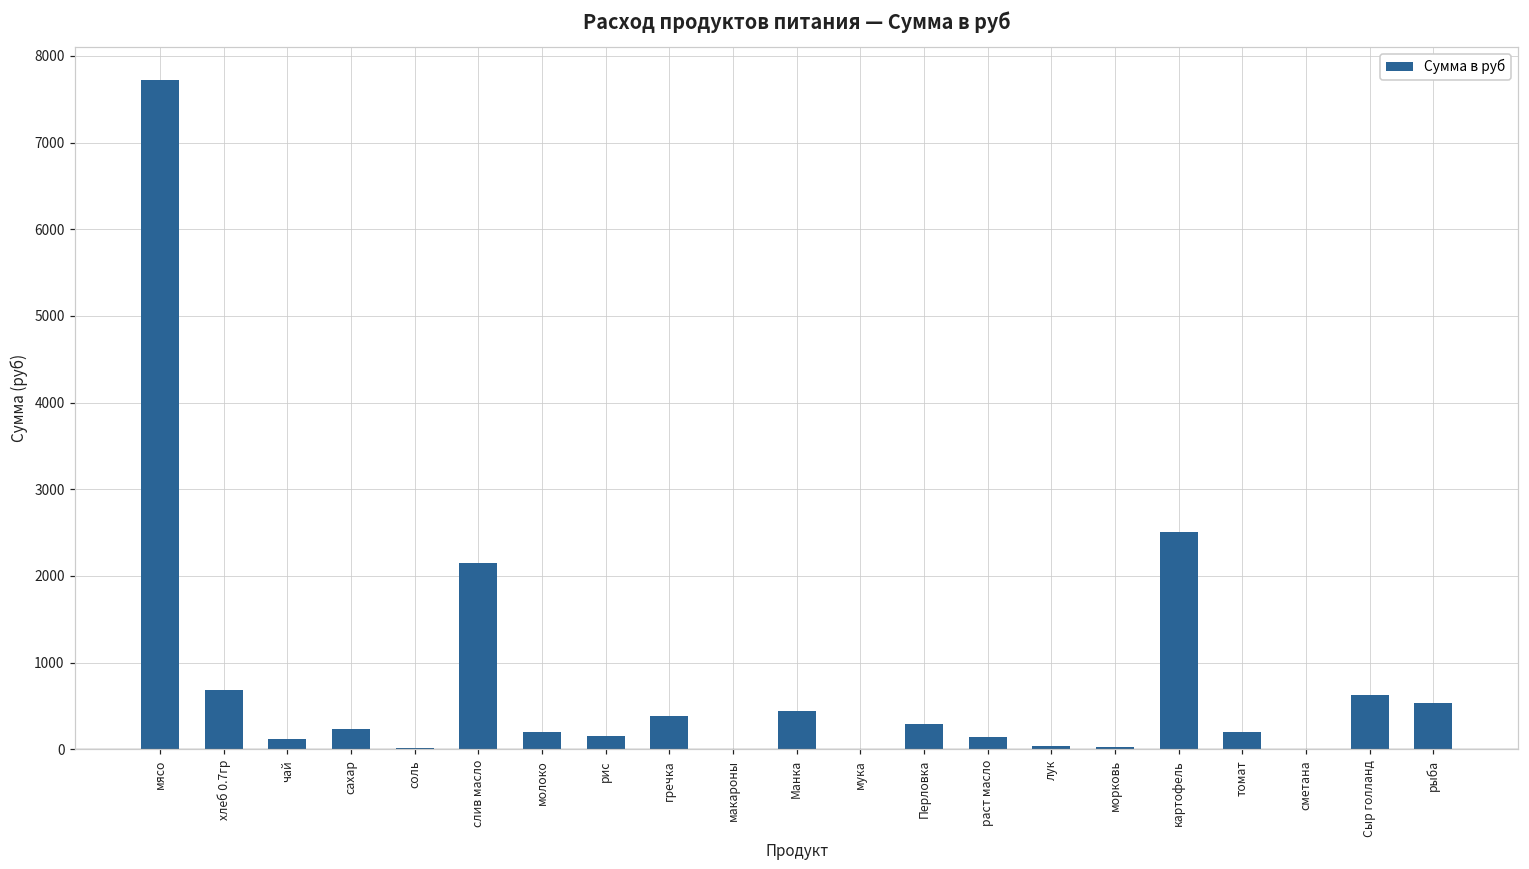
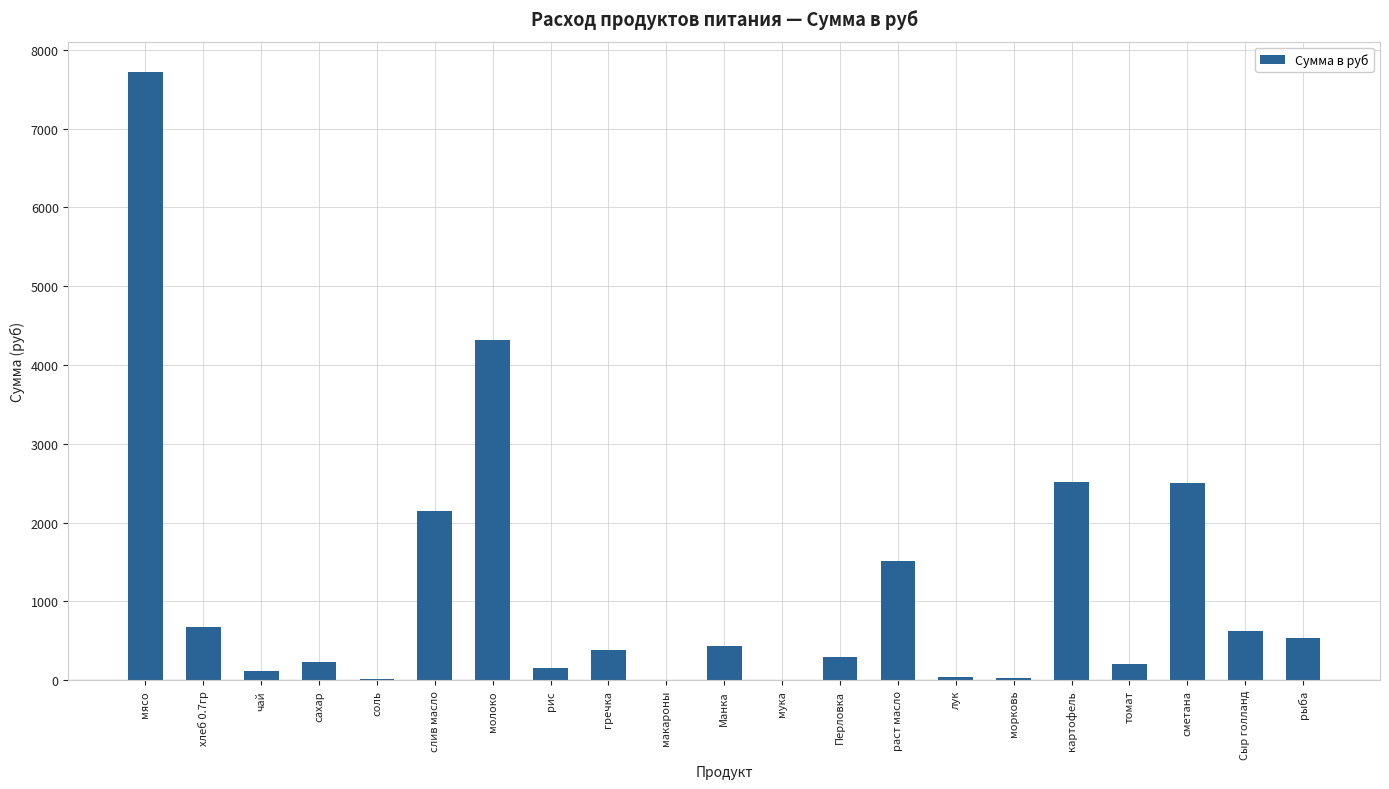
  {
    "мясо": 7700,
    "хлеб 0.7гр": 700,
    "чай": 100,
    "сахар": 200,
    "слив масло": 2200,
-   "молоко": 200,
+   "молоко": 4300,
    "рис": 200,
    "гречка": 400,
    "макароны": 0,
    "Манка": 400,
    "мука": 0,
    "Перловка": 300,
-   "раст масло": 100,
+   "раст масло": 1500,
    "лук": 0,
    "картофель": 2500,
    "томат": 200,
-   "сметана": 0,
+   "сметана": 2500,
    "Сыр голланд": 600,
    "рыба": 500
  }
